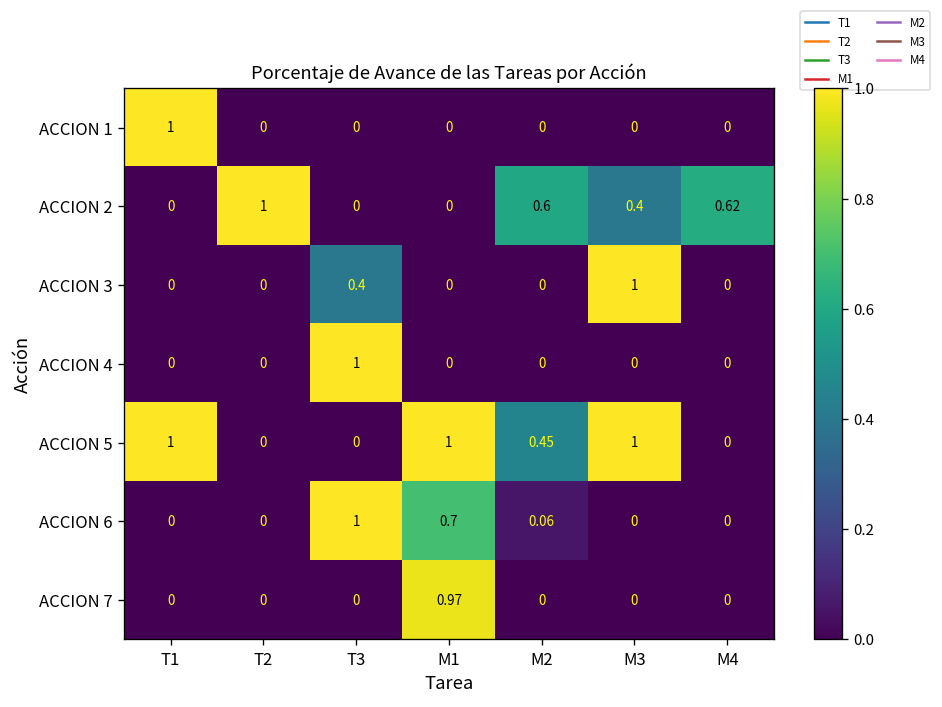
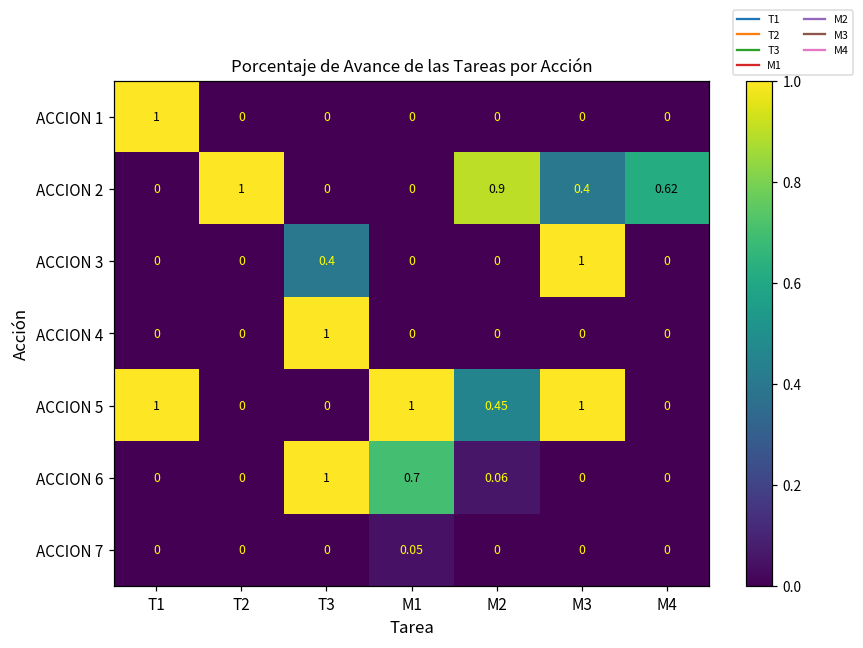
  {
    "ACCION 1": {
      "T1": 1,
      "T2": 0,
      "T3": 0,
      "M1": 0,
      "M2": 0,
      "M3": 0,
      "M4": 0
    },
    "ACCION 2": {
      "T1": 0,
      "T2": 1,
      "T3": 0,
      "M1": 0,
-     "M2": 0.6,
+     "M2": 0.9,
      "M3": 0.4,
      "M4": 0.62
    },
    "ACCION 3": {
      "T1": 0,
      "T2": 0,
      "T3": 0.4,
      "M1": 0,
      "M2": 0,
      "M3": 1,
      "M4": 0
    },
    "ACCION 4": {
      "T1": 0,
      "T2": 0,
      "T3": 1,
      "M1": 0,
      "M2": 0,
      "M3": 0,
      "M4": 0
    },
    "ACCION 5": {
      "T1": 1,
      "T2": 0,
      "T3": 0,
      "M1": 1,
      "M2": 0.45,
      "M3": 1,
      "M4": 0
    },
    "ACCION 6": {
      "T1": 0,
      "T2": 0,
      "T3": 1,
      "M1": 0.7,
      "M2": 0.06,
      "M3": 0,
      "M4": 0
    },
    "ACCION 7": {
      "T1": 0,
      "T2": 0,
      "T3": 0,
-     "M1": 0.97,
+     "M1": 0.05,
      "M2": 0,
      "M3": 0,
      "M4": 0
    }
  }
